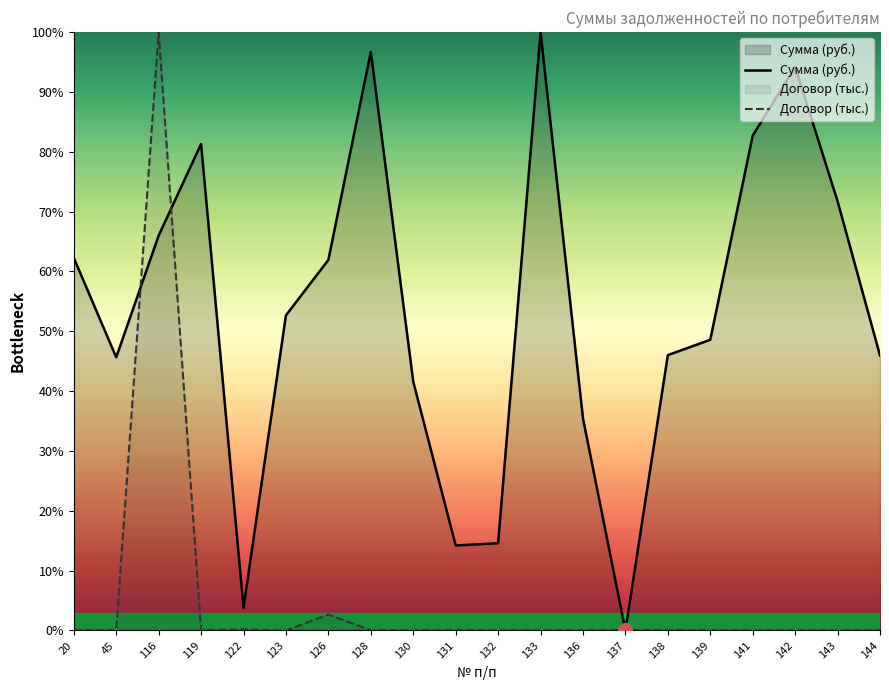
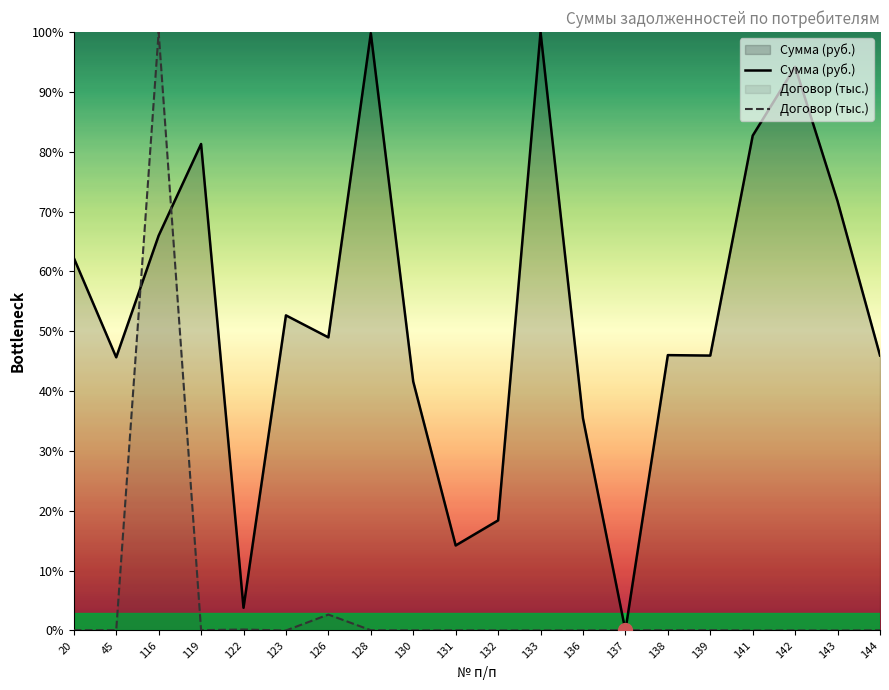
  {
    "Сумма (руб.)": {
      "20": "62%",
      "45": "46%",
      "116": "66%",
      "119": "81%",
      "122": "4%",
      "123": "53%",
-     "126": "62%",
-     "128": "97%",
+     "126": "49%",
+     "128": "100%",
      "130": "42%",
      "131": "14%",
-     "132": "15%",
+     "132": "18%",
      "133": "100%",
      "136": "35%",
      "138": "46%",
-     "139": "49%",
+     "139": "46%",
      "141": "83%",
      "143": "72%",
      "144": "46%"
    },
    "Договор (тыс.)": {
      "116": "100%"
    }
  }
